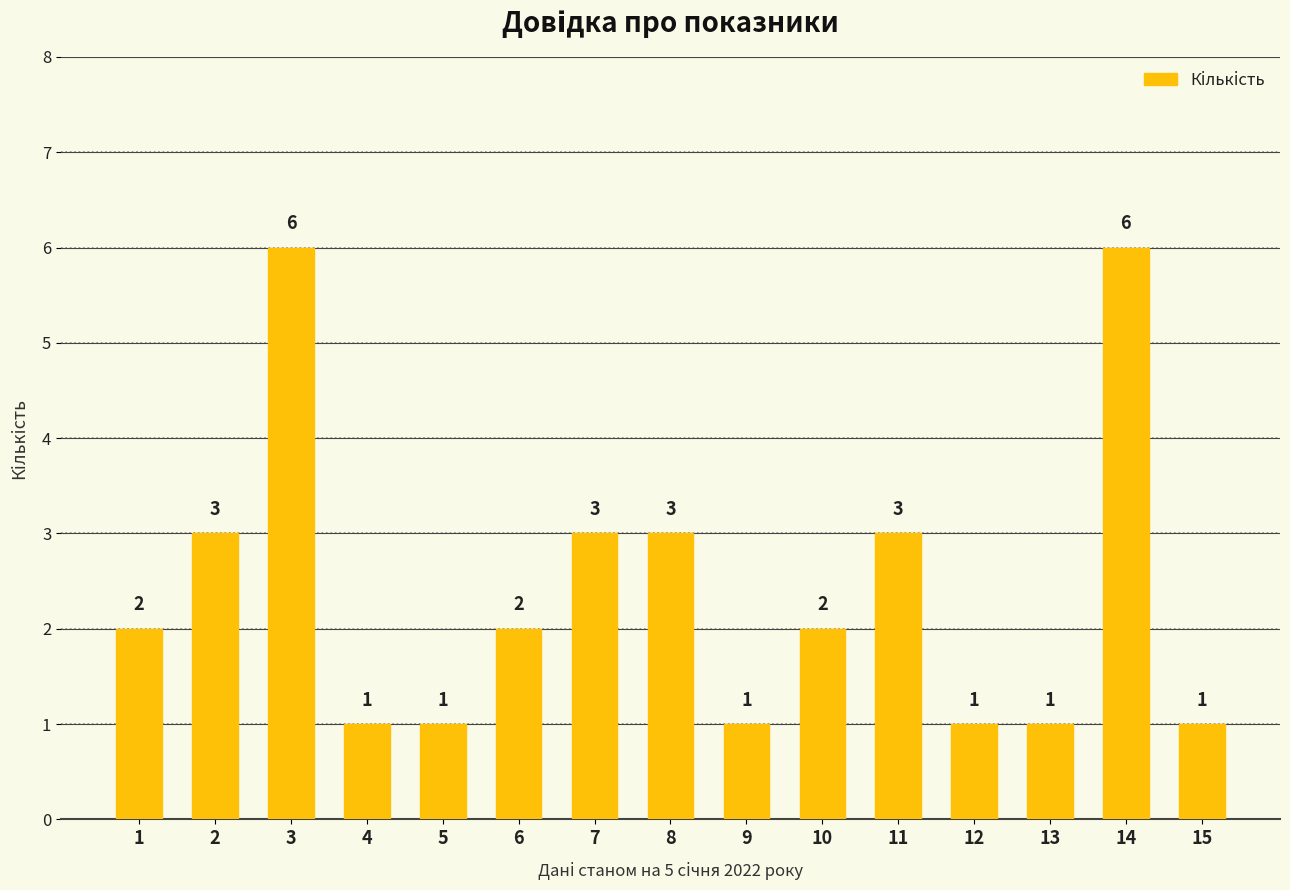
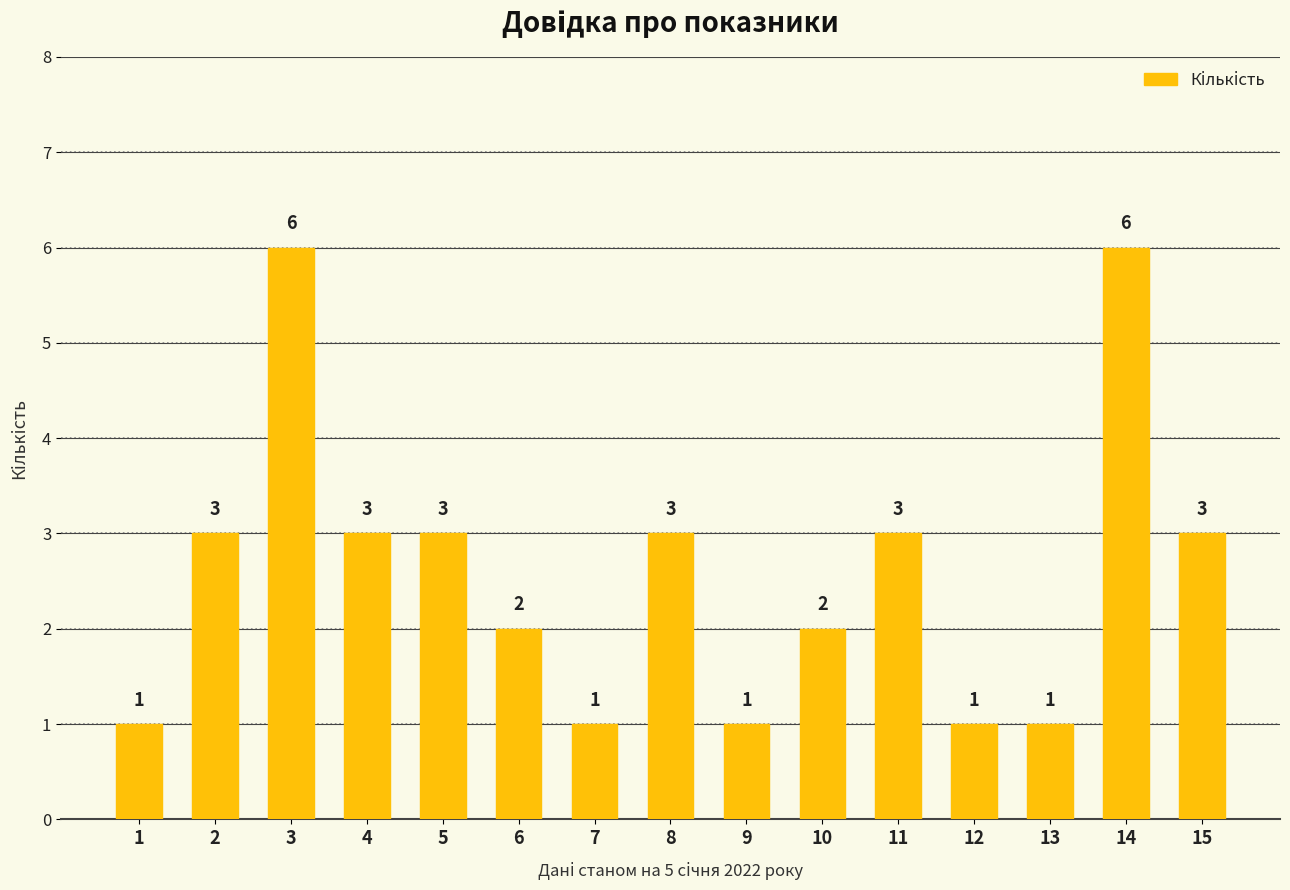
  {
-   "1": 2,
+   "1": 1,
    "2": 3,
    "3": 6,
-   "4": 1,
-   "5": 1,
+   "4": 3,
+   "5": 3,
    "6": 2,
-   "7": 3,
+   "7": 1,
    "8": 3,
    "9": 1,
    "10": 2,
    "11": 3,
    "12": 1,
    "13": 1,
    "14": 6,
-   "15": 1
+   "15": 3
  }
